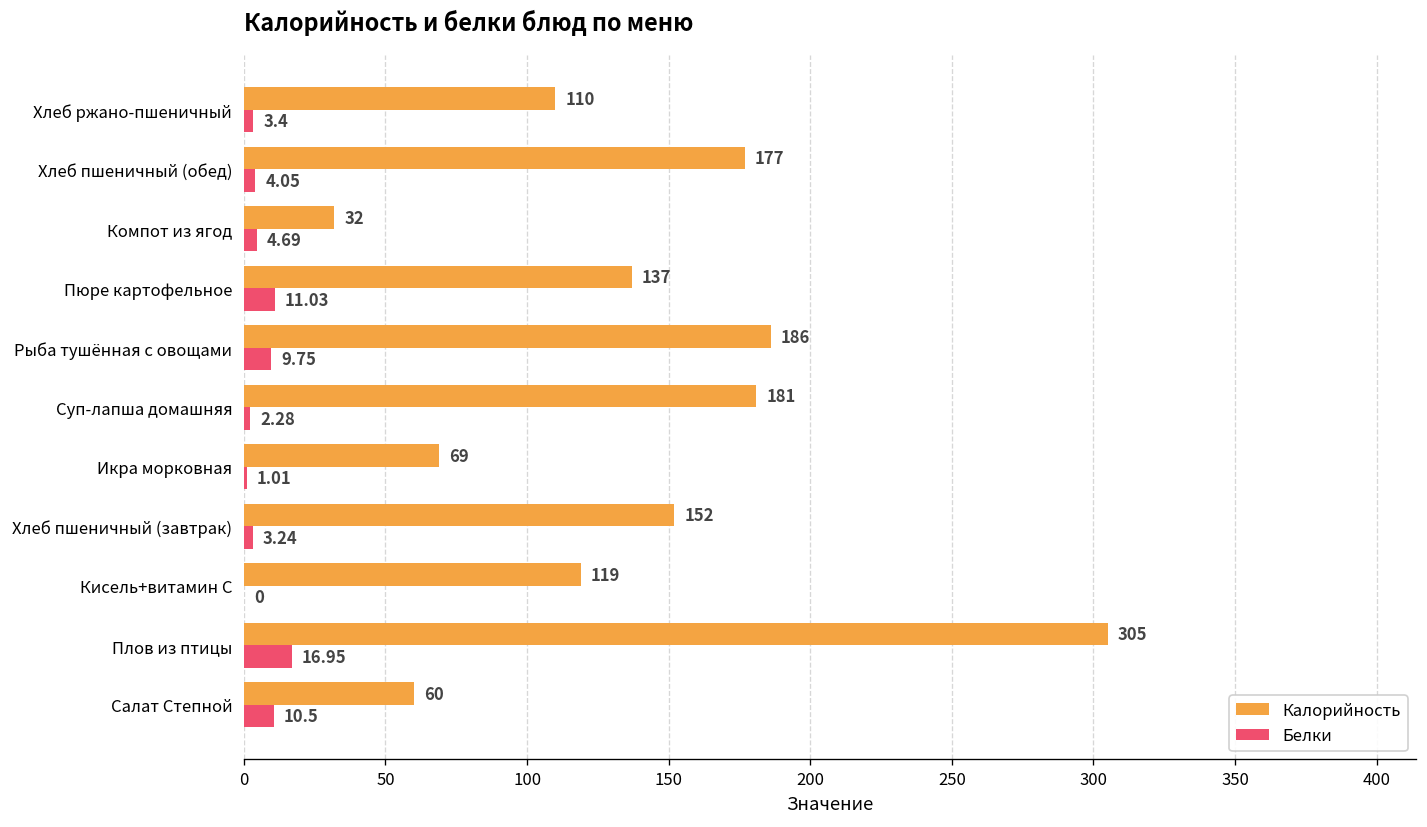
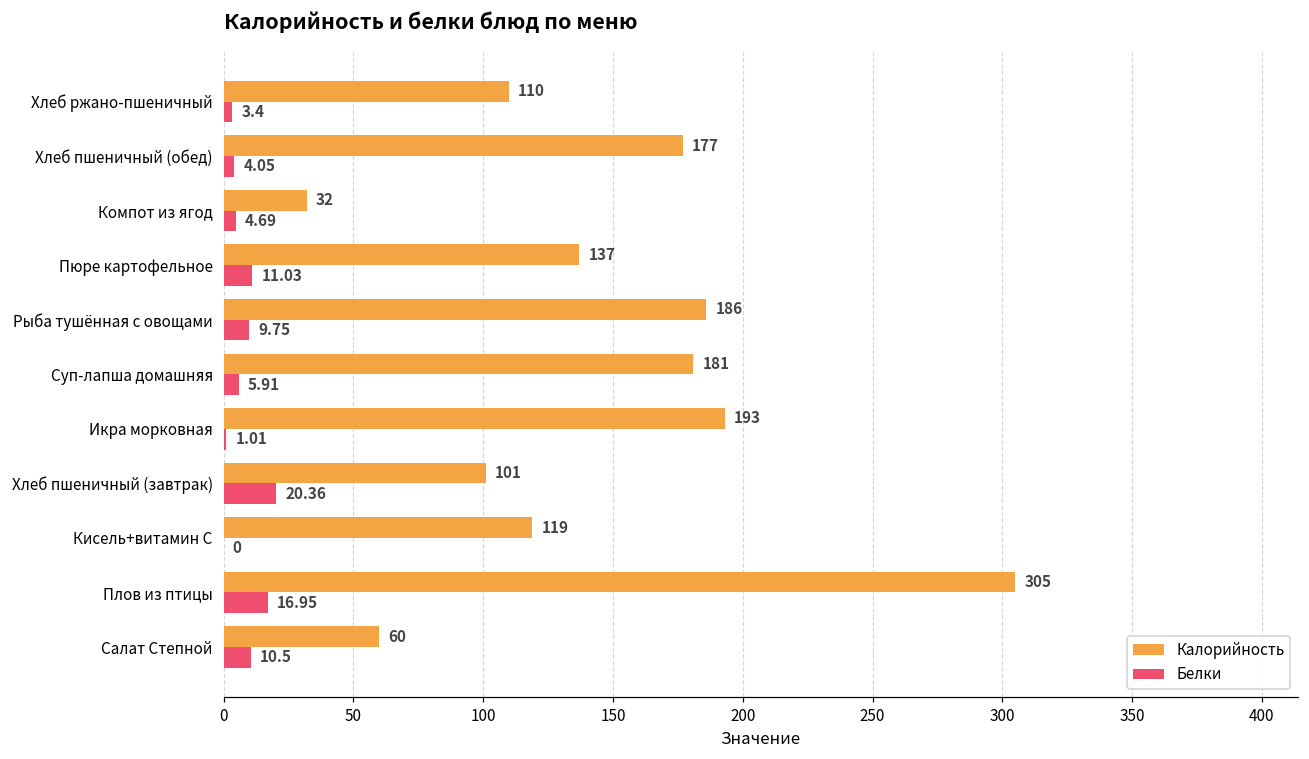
  {
    "Калорийность": {
      "Хлеб ржано-пшеничный": 110,
      "Хлеб пшеничный (обед)": 177,
      "Компот из ягод": 32,
      "Пюре картофельное": 137,
      "Рыба тушённая с овощами": 186,
      "Суп-лапша домашняя": 181,
-     "Икра морковная": 69,
-     "Хлеб пшеничный (завтрак)": 152,
+     "Икра морковная": 193,
+     "Хлеб пшеничный (завтрак)": 101,
      "Кисель+витамин С": 119,
      "Плов из птицы": 305,
      "Салат Степной": 60
    },
    "Белки": {
      "Хлеб ржано-пшеничный": 3.4,
      "Хлеб пшеничный (обед)": 4.05,
      "Компот из ягод": 4.69,
      "Пюре картофельное": 11.03,
      "Рыба тушённая с овощами": 9.75,
-     "Суп-лапша домашняя": 2.28,
+     "Суп-лапша домашняя": 5.91,
      "Икра морковная": 1.01,
-     "Хлеб пшеничный (завтрак)": 3.24,
+     "Хлеб пшеничный (завтрак)": 20.36,
      "Кисель+витамин С": 0,
      "Плов из птицы": 16.95,
      "Салат Степной": 10.5
    }
  }
